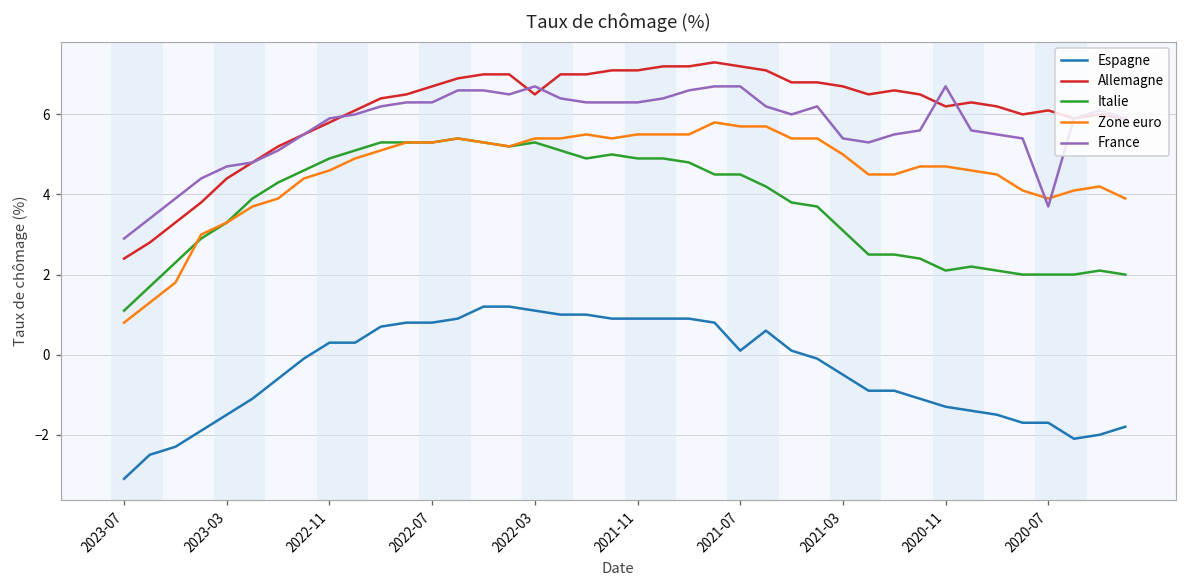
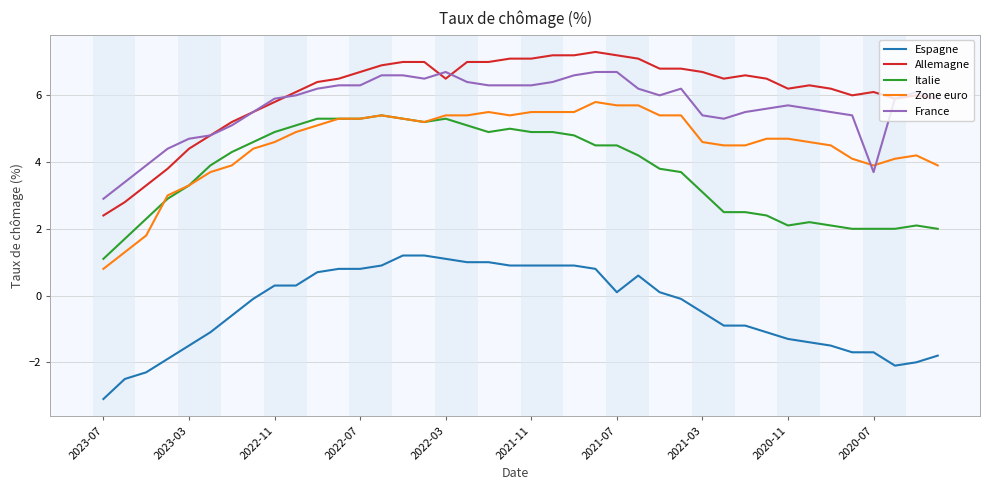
  {
    "Espagne": {
      "2023-07": -3.1,
      "2023-03": -1.5,
      "2022-11": 0.3,
      "2022-07": 0.8,
      "2022-03": 1.1,
      "2021-11": 0.9,
      "2021-07": 0.1,
      "2021-03": -0.5,
      "2020-11": -1.3,
      "2020-07": -1.7
    },
    "Allemagne": {
      "2023-07": 2.4,
      "2023-03": 4.4,
      "2022-11": 5.8,
      "2022-07": 6.7,
      "2022-03": 6.5,
      "2021-11": 7.1,
      "2021-07": 7.2,
      "2021-03": 6.7,
      "2020-11": 6.2,
      "2020-07": 6.1
    },
    "Italie": {
      "2023-07": 1.1,
      "2022-11": 4.9,
      "2022-03": 5.3,
      "2021-11": 4.9,
      "2021-07": 4.5,
      "2021-03": 3.1,
      "2020-11": 2.1,
      "2020-07": 2.0
    },
    "Zone euro": {
      "2023-07": 0.8,
      "2022-11": 4.6,
      "2022-03": 5.4,
      "2021-11": 5.5,
      "2021-07": 5.7,
-     "2021-03": 5.0,
+     "2021-03": 4.6,
      "2020-11": 4.7,
      "2020-07": 3.9
    },
    "France": {
      "2023-07": 2.9,
      "2023-03": 4.7,
      "2022-11": 5.9,
      "2022-07": 6.3,
      "2022-03": 6.7,
      "2021-11": 6.3,
      "2021-07": 6.7,
      "2021-03": 5.4,
-     "2020-11": 6.7,
+     "2020-11": 5.7,
      "2020-07": 3.7
    }
  }
